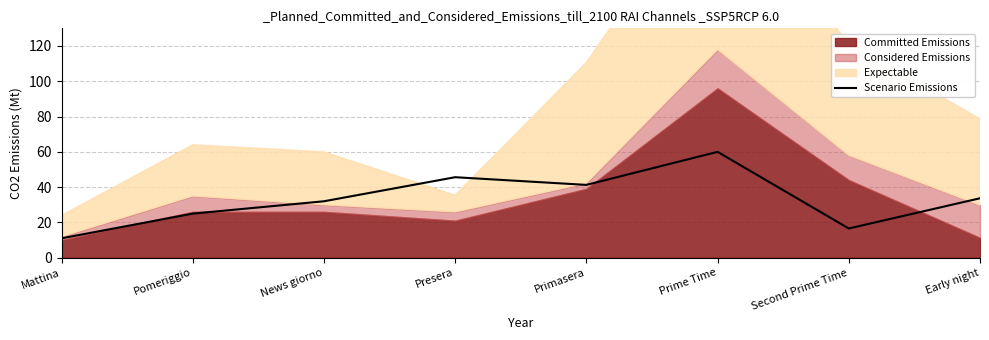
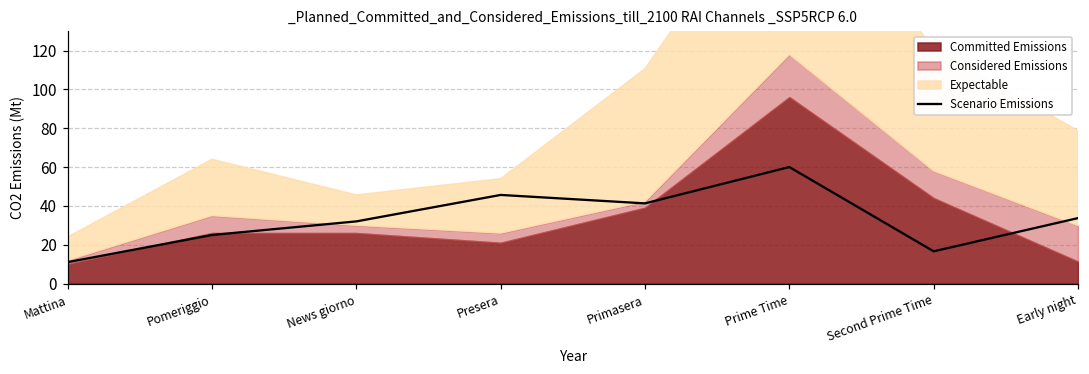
  {
    "Scenario Emissions": {
      "News giorno": 32,
      "Presera": 46,
      "Prime Time": 60,
      "Second Prime Time": 17,
      "Early night": 34
    },
    "Committed Emissions": {
      "News giorno": 26,
      "Presera": 21,
      "Primasera": 39,
      "Prime Time": 96,
      "Second Prime Time": 44,
      "Early night": 11
    },
    "Considered Emissions": {
      "Pomeriggio": 9,
      "News giorno": 4,
      "Presera": 5,
      "Prime Time": 22,
      "Second Prime Time": 14,
      "Early night": 19
    },
    "Expectable": {
      "Mattina": 12,
      "Pomeriggio": 29,
-     "News giorno": 30,
-     "Presera": 9,
+     "News giorno": 16,
+     "Presera": 28,
      "Primasera": 68,
      "Early night": 49
    }
  }
